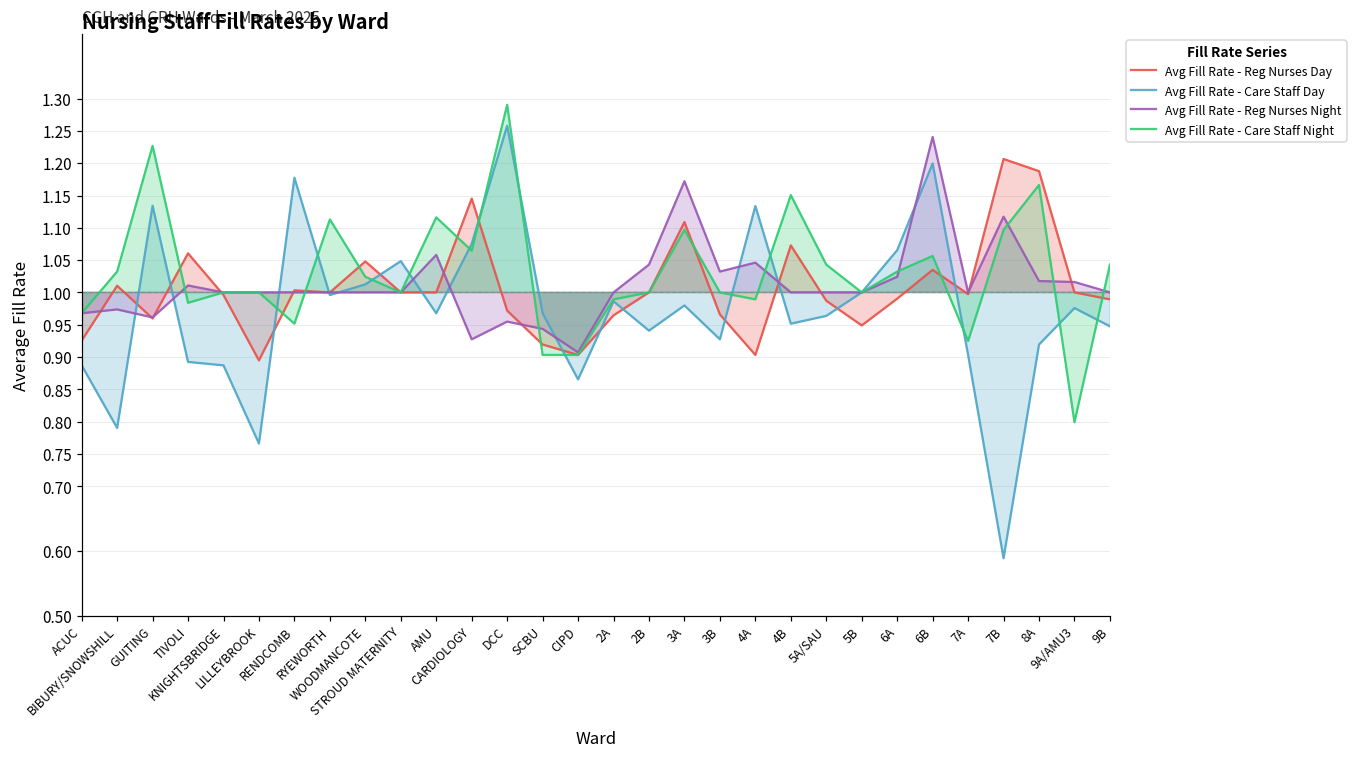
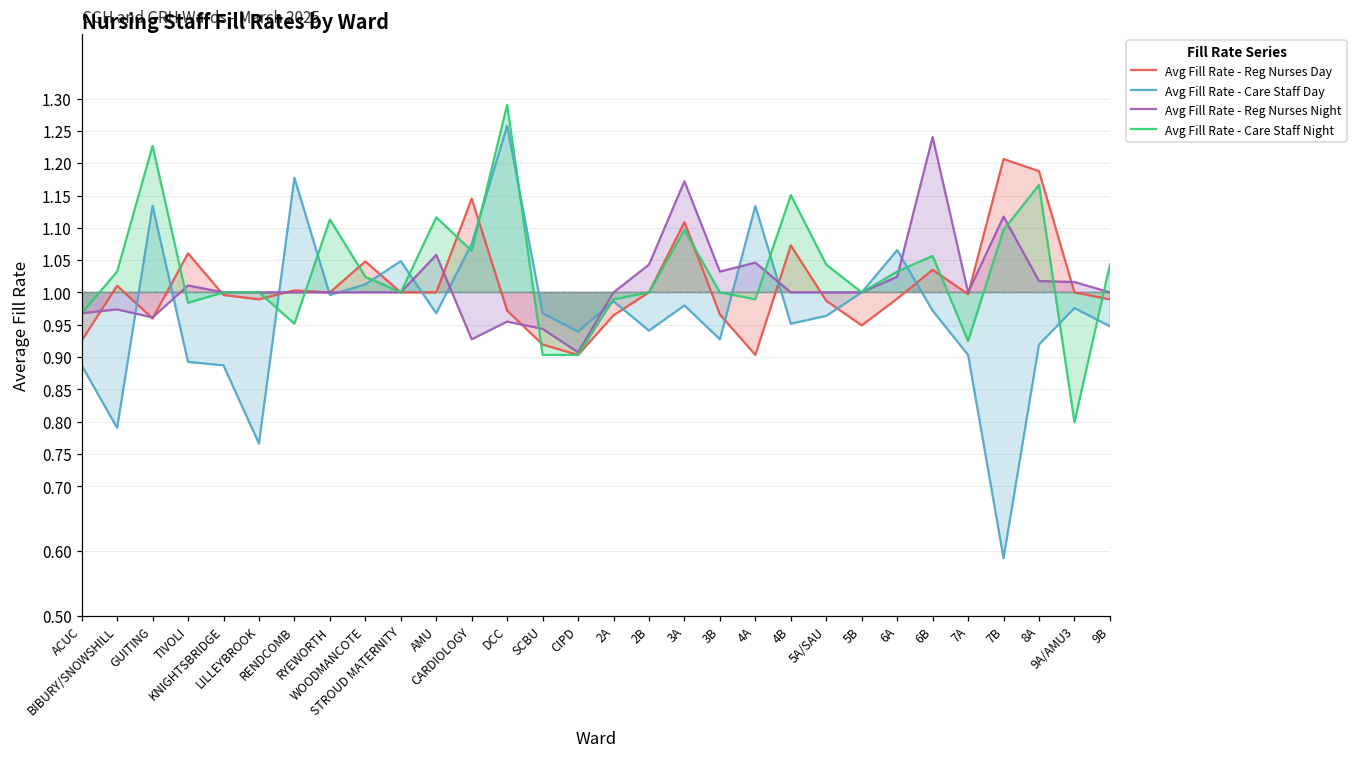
  {
    "Avg Fill Rate - Reg Nurses Day": {
      "ACUC": 0.93,
      "BIBURY/SNOWSHILL": 1.01,
      "TIVOLI": 1.06,
-     "LILLEYBROOK": 0.89,
+     "LILLEYBROOK": 0.99,
      "WOODMANCOTE": 1.05,
      "AMU": 1.00,
      "CARDIOLOGY": 1.15,
      "DCC": 0.97,
      "SCBU": 0.92,
      "2A": 0.96,
      "3A": 1.11,
      "3B": 0.97,
      "4A": 0.90,
      "4B": 1.07,
      "5A/SAU": 0.99,
      "5B": 0.95,
      "6A": 0.99,
      "6B": 1.03,
      "7B": 1.21,
      "8A": 1.19,
      "9A/AMU3": 1.00,
      "9B": 0.99
    },
    "Avg Fill Rate - Care Staff Day": {
      "ACUC": 0.89,
      "BIBURY/SNOWSHILL": 0.79,
      "GUITING": 1.13,
      "TIVOLI": 0.89,
      "KNIGHTSBRIDGE": 0.89,
      "LILLEYBROOK": 0.77,
      "RENDCOMB": 1.18,
      "WOODMANCOTE": 1.01,
      "STROUD MATERNITY": 1.05,
      "AMU": 0.97,
      "CARDIOLOGY": 1.08,
      "DCC": 1.26,
      "SCBU": 0.97,
-     "CIPD": 0.87,
+     "CIPD": 0.94,
      "2B": 0.94,
      "3A": 0.98,
      "3B": 0.93,
      "4A": 1.13,
      "4B": 0.95,
      "5A/SAU": 0.96,
      "6A": 1.07,
-     "6B": 1.20,
+     "6B": 0.97,
      "7A": 0.90,
      "7B": 0.59,
      "8A": 0.92,
      "9A/AMU3": 0.98,
      "9B": 0.95
    },
    "Avg Fill Rate - Reg Nurses Night": {
      "BIBURY/SNOWSHILL": 0.97,
      "TIVOLI": 1.01,
      "WOODMANCOTE": 1.00,
      "AMU": 1.06,
      "CARDIOLOGY": 0.93,
      "DCC": 0.95,
      "SCBU": 0.94,
      "2A": 1.00,
      "2B": 1.04,
      "3A": 1.17,
      "3B": 1.03,
      "4A": 1.05,
      "4B": 1.00,
      "5A/SAU": 1.00,
      "6A": 1.02,
      "6B": 1.24,
      "7B": 1.12,
      "8A": 1.02,
      "9A/AMU3": 1.02,
      "9B": 1.00
    },
    "Avg Fill Rate - Care Staff Night": {
      "BIBURY/SNOWSHILL": 1.03,
      "GUITING": 1.23,
      "TIVOLI": 0.98,
      "RENDCOMB": 0.95,
      "RYEWORTH": 1.11,
      "WOODMANCOTE": 1.02,
      "AMU": 1.12,
      "CARDIOLOGY": 1.06,
      "DCC": 1.29,
      "SCBU": 0.90,
      "3A": 1.10,
      "3B": 1.00,
      "4A": 0.99,
      "4B": 1.15,
      "5A/SAU": 1.04,
      "6A": 1.03,
      "6B": 1.06,
      "7A": 0.92,
      "7B": 1.10,
      "8A": 1.17,
      "9A/AMU3": 0.80,
      "9B": 1.04
    }
  }
